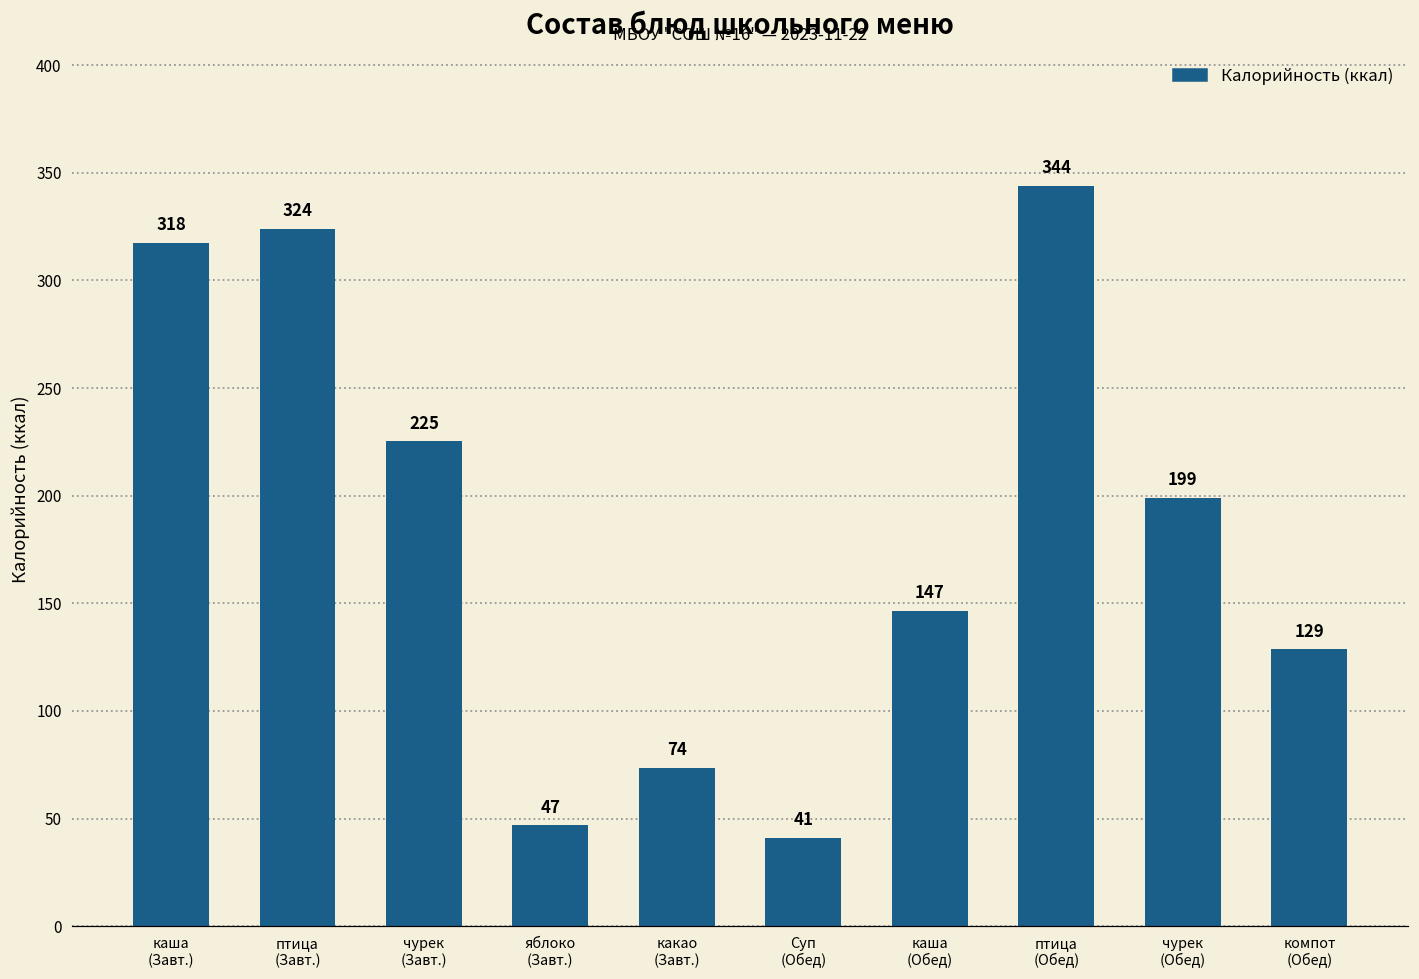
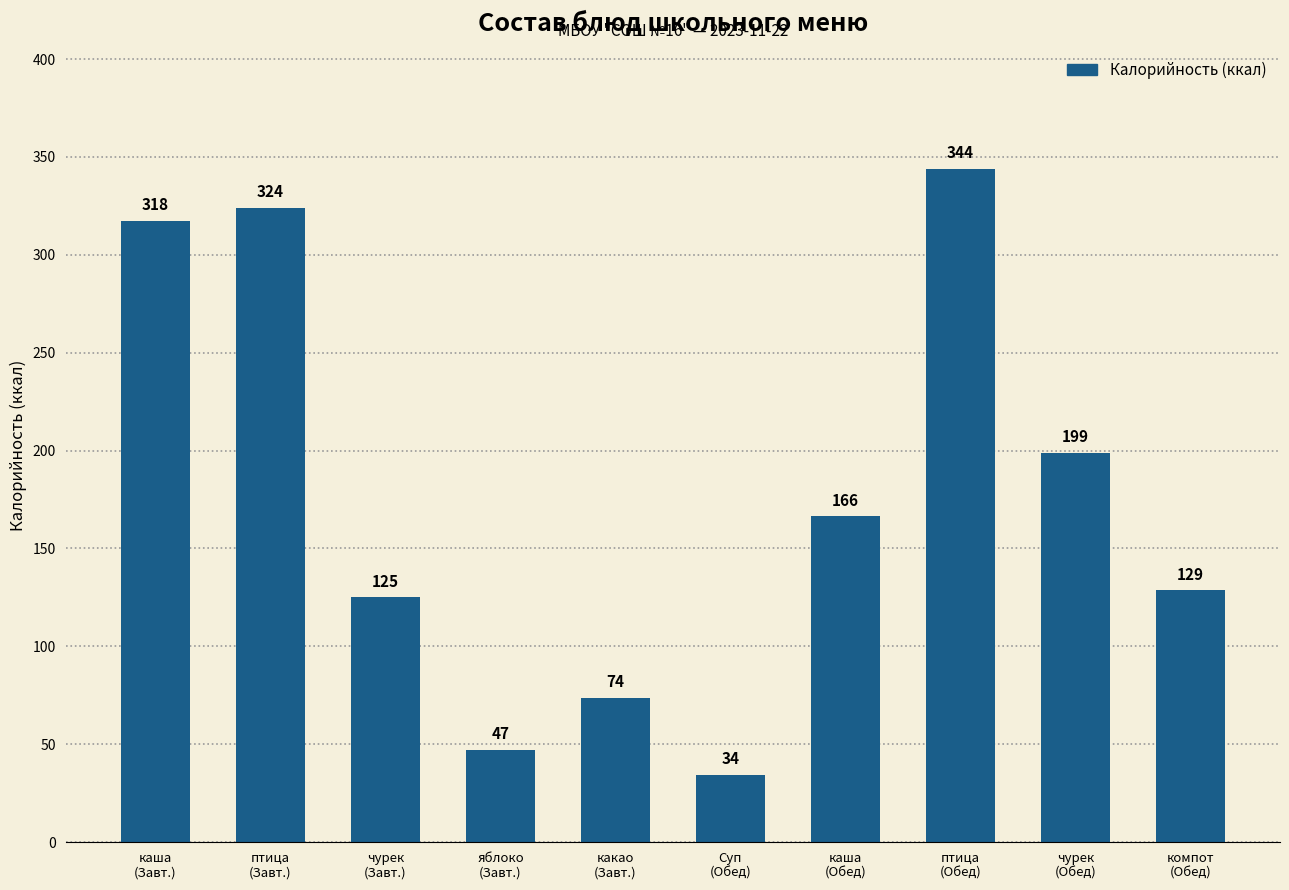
  {
    "каша (Завт.)": 318,
    "птица (Завт.)": 324,
-   "чурек (Завт.)": 225,
+   "чурек (Завт.)": 125,
    "яблоко (Завт.)": 47,
    "какао (Завт.)": 74,
-   "Суп (Обед)": 41,
-   "каша (Обед)": 147,
+   "Суп (Обед)": 34,
+   "каша (Обед)": 166,
    "птица (Обед)": 344,
    "чурек (Обед)": 199,
    "компот (Обед)": 129
  }
